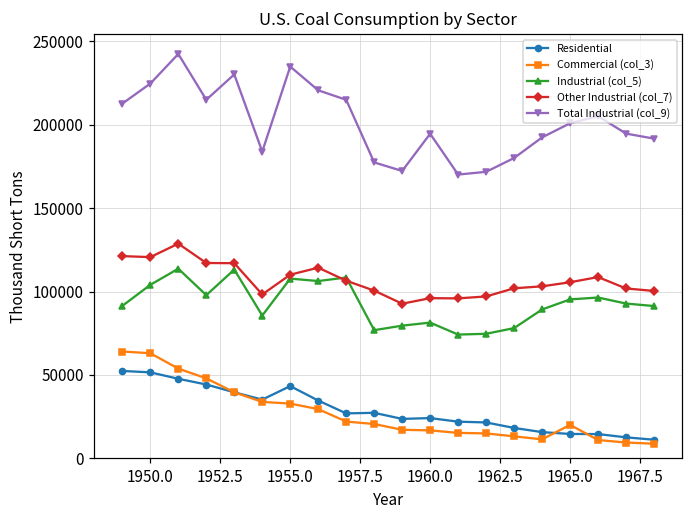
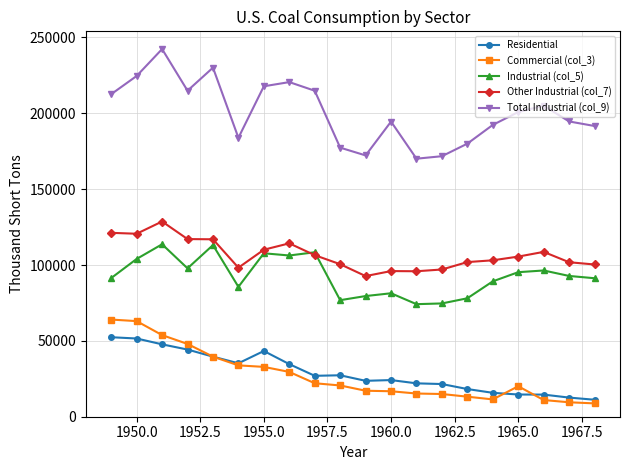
  {
    "Residential": {
      "1950.0": 52000,
      "1955.0": 43000,
      "1960.0": 24000,
      "1965.0": 15000
    },
    "Commercial (col_3)": {
      "1950.0": 63000,
      "1955.0": 33000,
      "1960.0": 17000,
      "1965.0": 20000
    },
    "Industrial (col_5)": {
      "1950.0": 104000,
      "1955.0": 108000,
      "1960.0": 81000,
      "1965.0": 95000
    },
    "Other Industrial (col_7)": {
      "1950.0": 121000,
      "1955.0": 110000,
      "1960.0": 96000,
      "1965.0": 106000
    },
    "Total Industrial (col_9)": {
      "1950.0": 225000,
-     "1955.0": 235000,
+     "1955.0": 218000,
      "1960.0": 195000
    }
  }
